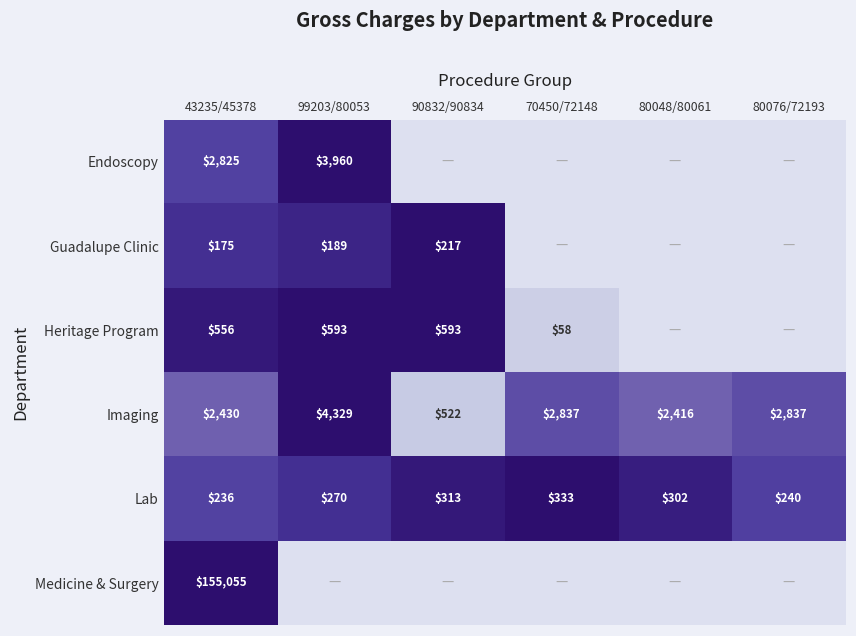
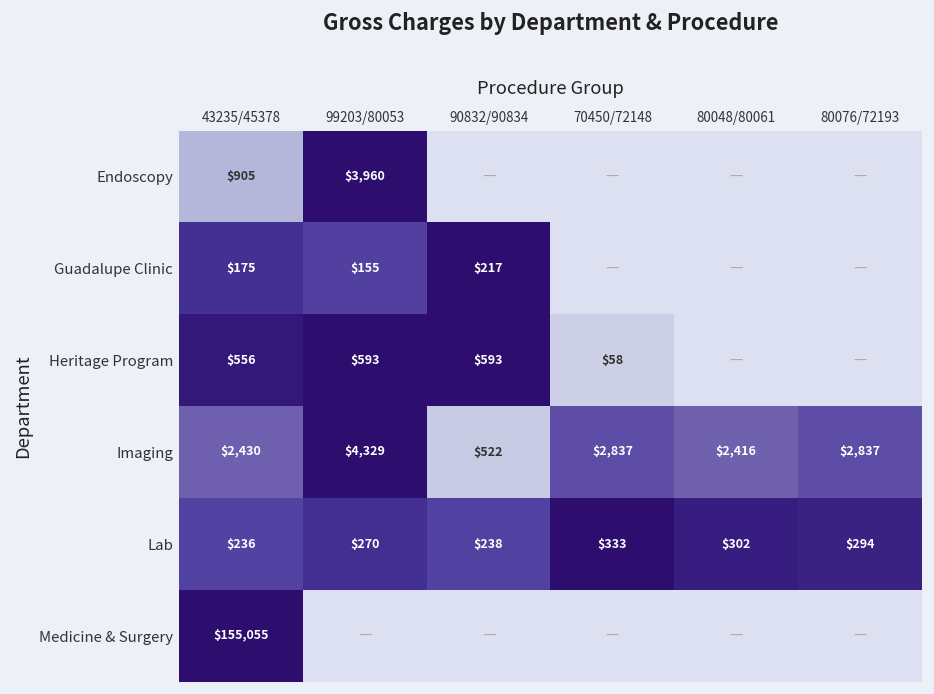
  {
    "Endoscopy": {
-     "43235/45378": "$2,825",
+     "43235/45378": "$905",
      "99203/80053": "$3,960"
    },
    "Guadalupe Clinic": {
      "43235/45378": "$175",
-     "99203/80053": "$189",
+     "99203/80053": "$155",
      "90832/90834": "$217"
    },
    "Heritage Program": {
      "43235/45378": "$556",
      "99203/80053": "$593",
      "90832/90834": "$593",
      "70450/72148": "$58"
    },
    "Imaging": {
      "43235/45378": "$2,430",
      "99203/80053": "$4,329",
      "90832/90834": "$522",
      "70450/72148": "$2,837",
      "80048/80061": "$2,416",
      "80076/72193": "$2,837"
    },
    "Lab": {
      "43235/45378": "$236",
      "99203/80053": "$270",
-     "90832/90834": "$313",
+     "90832/90834": "$238",
      "70450/72148": "$333",
      "80048/80061": "$302",
-     "80076/72193": "$240"
+     "80076/72193": "$294"
    },
    "Medicine & Surgery": {
      "43235/45378": "$155,055"
    }
  }
